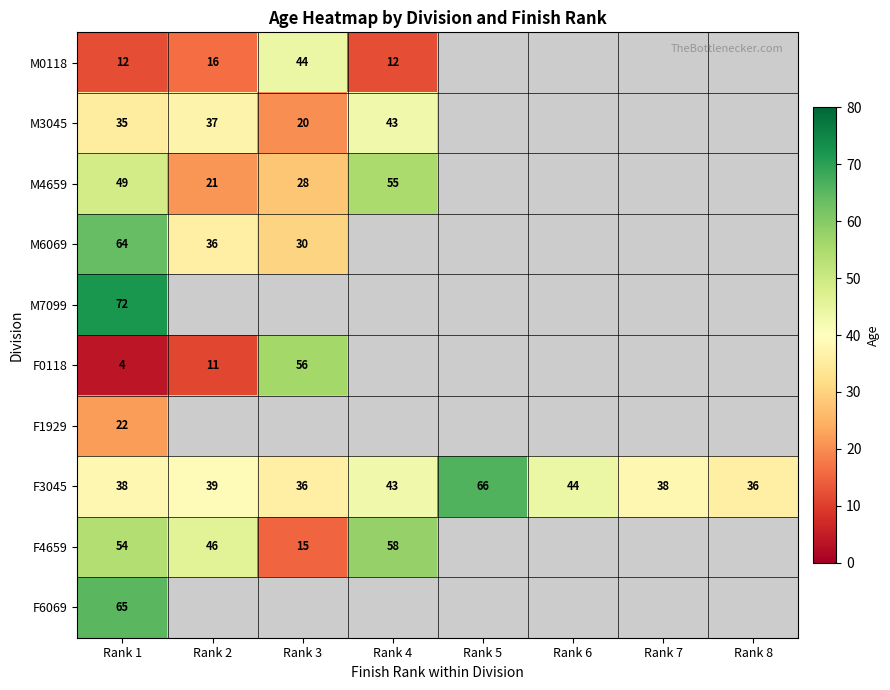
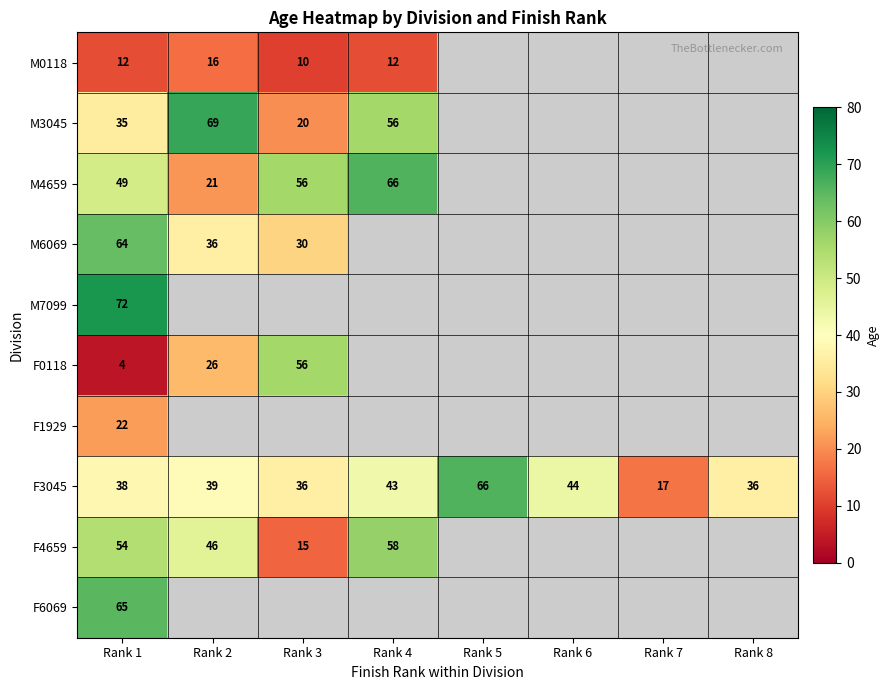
  {
    "M0118": {
      "Rank 1": 12,
      "Rank 2": 16,
-     "Rank 3": 44,
+     "Rank 3": 10,
      "Rank 4": 12
    },
    "M3045": {
      "Rank 1": 35,
-     "Rank 2": 37,
+     "Rank 2": 69,
      "Rank 3": 20,
-     "Rank 4": 43
+     "Rank 4": 56
    },
    "M4659": {
      "Rank 1": 49,
      "Rank 2": 21,
-     "Rank 3": 28,
-     "Rank 4": 55
+     "Rank 3": 56,
+     "Rank 4": 66
    },
    "M6069": {
      "Rank 1": 64,
      "Rank 2": 36,
      "Rank 3": 30
    },
    "M7099": {
      "Rank 1": 72
    },
    "F0118": {
      "Rank 1": 4,
-     "Rank 2": 11,
+     "Rank 2": 26,
      "Rank 3": 56
    },
    "F1929": {
      "Rank 1": 22
    },
    "F3045": {
      "Rank 1": 38,
      "Rank 2": 39,
      "Rank 3": 36,
      "Rank 4": 43,
      "Rank 5": 66,
      "Rank 6": 44,
-     "Rank 7": 38,
+     "Rank 7": 17,
      "Rank 8": 36
    },
    "F4659": {
      "Rank 1": 54,
      "Rank 2": 46,
      "Rank 3": 15,
      "Rank 4": 58
    },
    "F6069": {
      "Rank 1": 65
    }
  }
